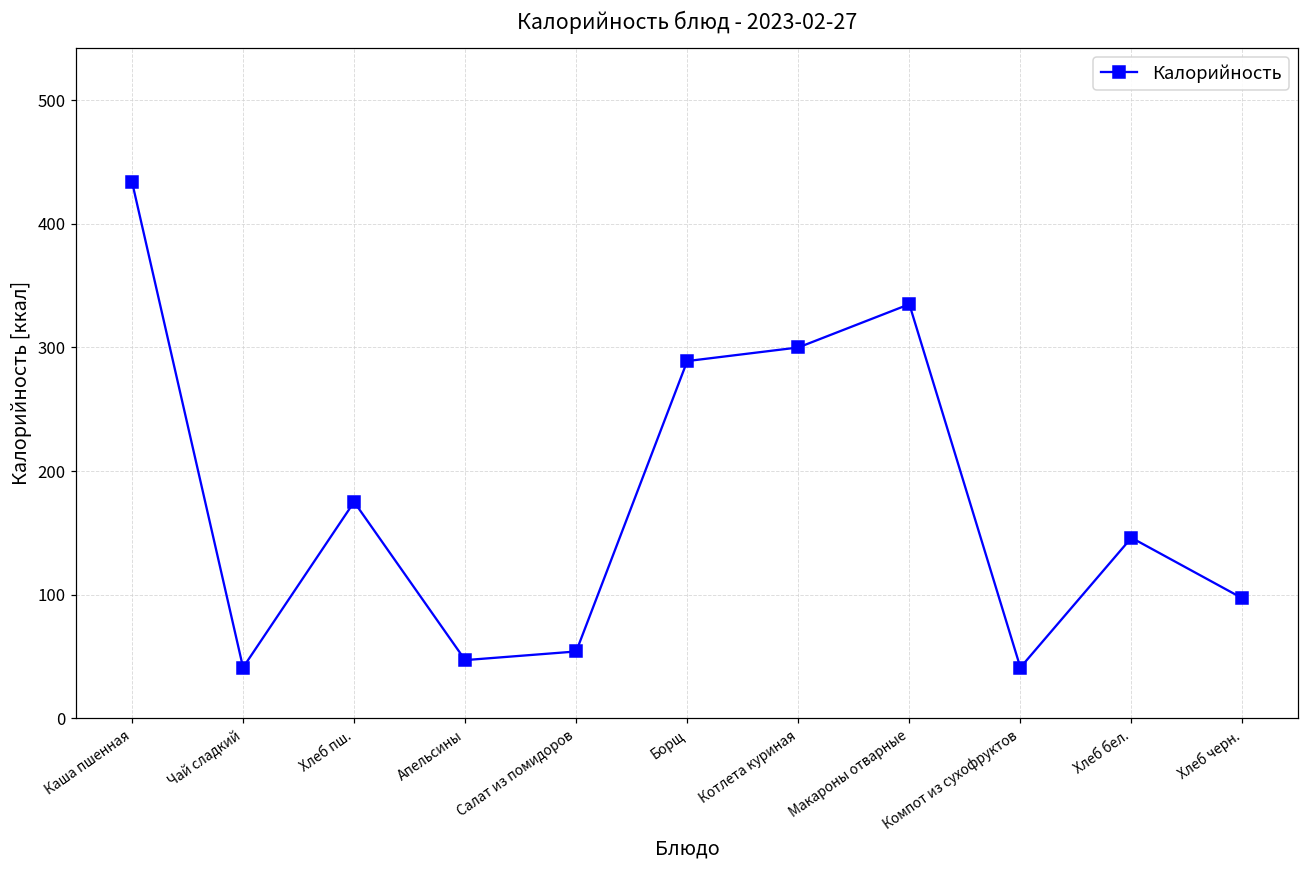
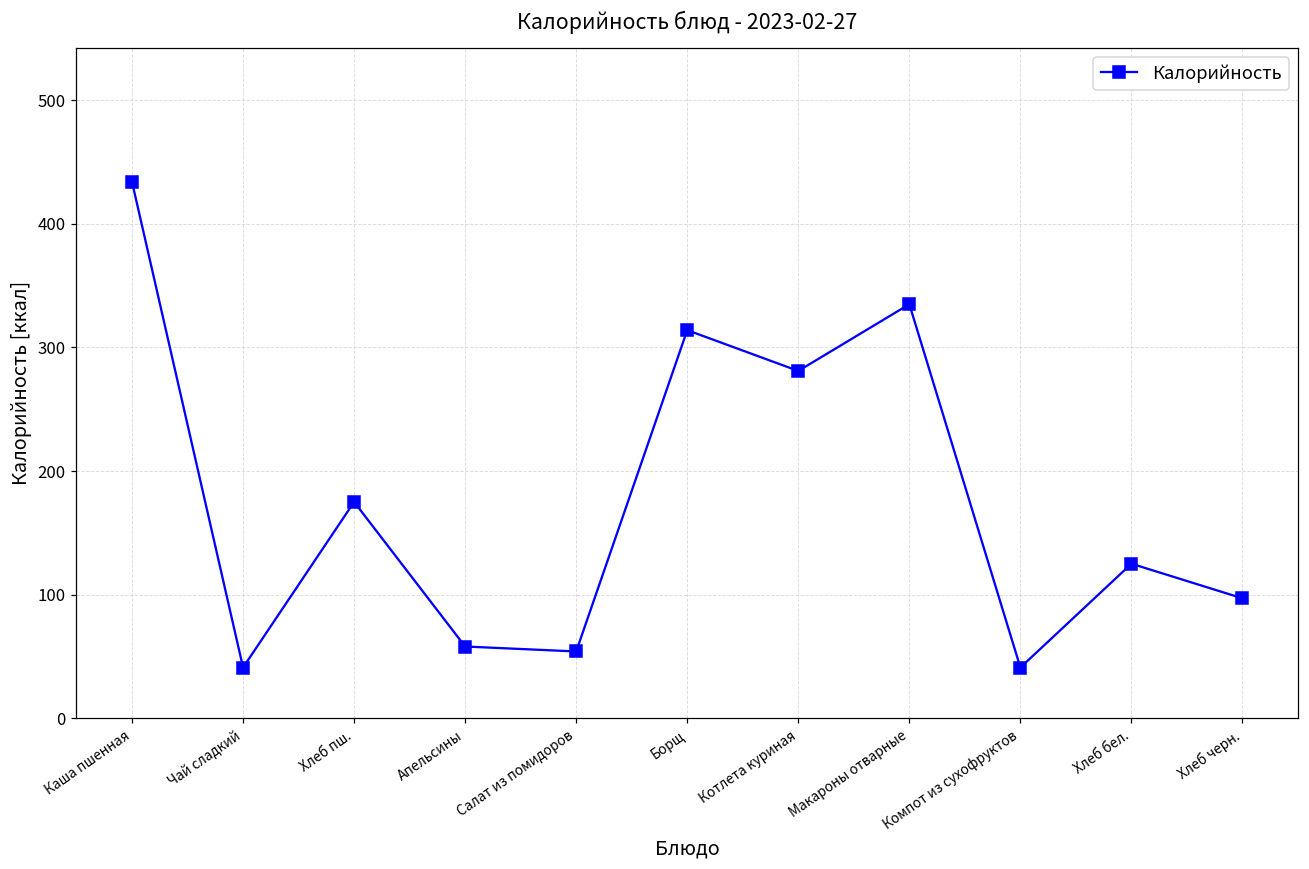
  {
    "Каша пшенная": 434,
    "Чай сладкий": 41,
    "Хлеб пш.": 175,
-   "Апельсины": 47,
+   "Апельсины": 58,
    "Салат из помидоров": 54,
-   "Борщ": 289,
-   "Котлета куриная": 300,
+   "Борщ": 314,
+   "Котлета куриная": 281,
    "Макароны отварные": 335,
    "Компот из сухофруктов": 41,
-   "Хлеб бел.": 146,
+   "Хлеб бел.": 125,
    "Хлеб черн.": 97
  }
